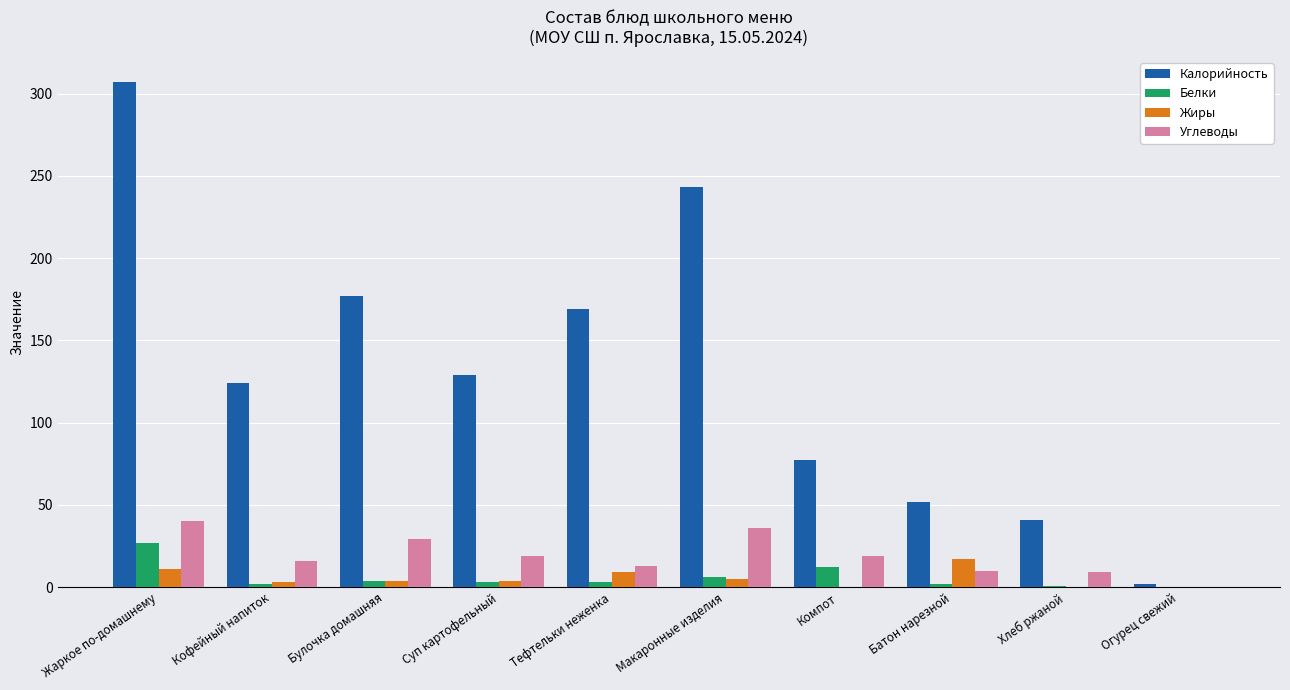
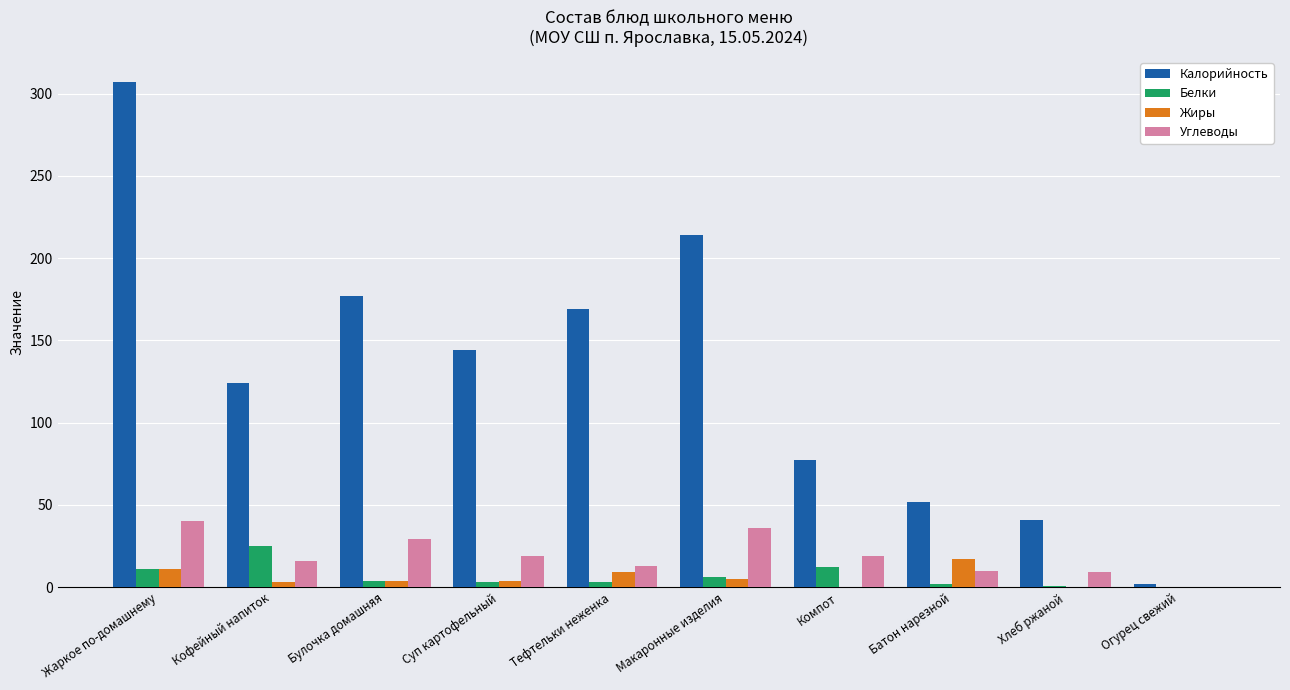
  {
    "Калорийность": {
      "Жаркое по-домашнему": 307,
      "Кофейный напиток": 124,
      "Булочка домашняя": 177,
-     "Суп картофельный": 129,
+     "Суп картофельный": 144,
      "Тефтельки неженка": 169,
-     "Макаронные изделия": 243,
+     "Макаронные изделия": 214,
      "Компот": 77,
      "Батон нарезной": 52,
      "Хлеб ржаной": 41,
      "Огурец свежий": 2
    },
    "Белки": {
-     "Жаркое по-домашнему": 27,
-     "Кофейный напиток": 2,
+     "Жаркое по-домашнему": 11,
+     "Кофейный напиток": 25,
      "Булочка домашняя": 4,
      "Суп картофельный": 3,
      "Тефтельки неженка": 3,
      "Макаронные изделия": 6,
      "Компот": 12,
      "Батон нарезной": 2,
      "Огурец свежий": 0
    },
    "Жиры": {
      "Жаркое по-домашнему": 11,
      "Кофейный напиток": 3,
      "Булочка домашняя": 4,
      "Суп картофельный": 4,
      "Тефтельки неженка": 9,
      "Макаронные изделия": 5,
      "Компот": 0,
      "Батон нарезной": 17,
      "Хлеб ржаной": 0,
      "Огурец свежий": 0
    },
    "Углеводы": {
      "Жаркое по-домашнему": 40,
      "Кофейный напиток": 16,
      "Булочка домашняя": 29,
      "Суп картофельный": 19,
      "Тефтельки неженка": 13,
      "Макаронные изделия": 36,
      "Компот": 19,
      "Батон нарезной": 10,
      "Хлеб ржаной": 9,
      "Огурец свежий": 0
    }
  }
